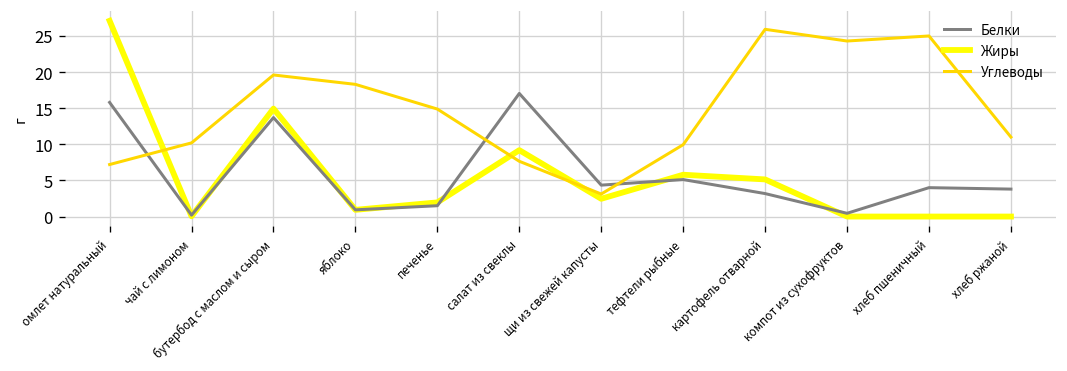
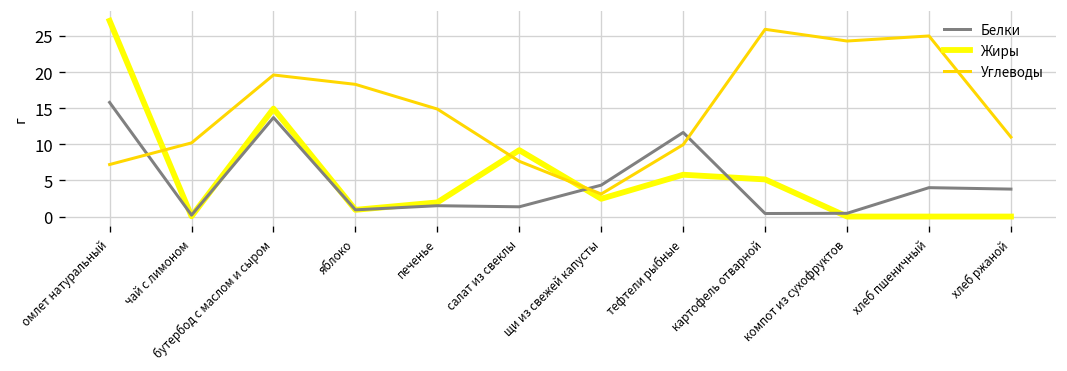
  {
    "Белки": {
      "омлет натуральный": 16,
      "бутербод с маслом и сыром": 14,
      "печенье": 2,
-     "салат из свеклы": 17,
+     "салат из свеклы": 1,
      "щи из свежей капусты": 4,
-     "тефтели рыбные": 5,
-     "картофель отварной": 3,
+     "тефтели рыбные": 12,
+     "картофель отварной": 0,
      "компот из сухофруктов": 0,
      "хлеб пшеничный": 4,
      "хлеб ржаной": 4
    }
  }
